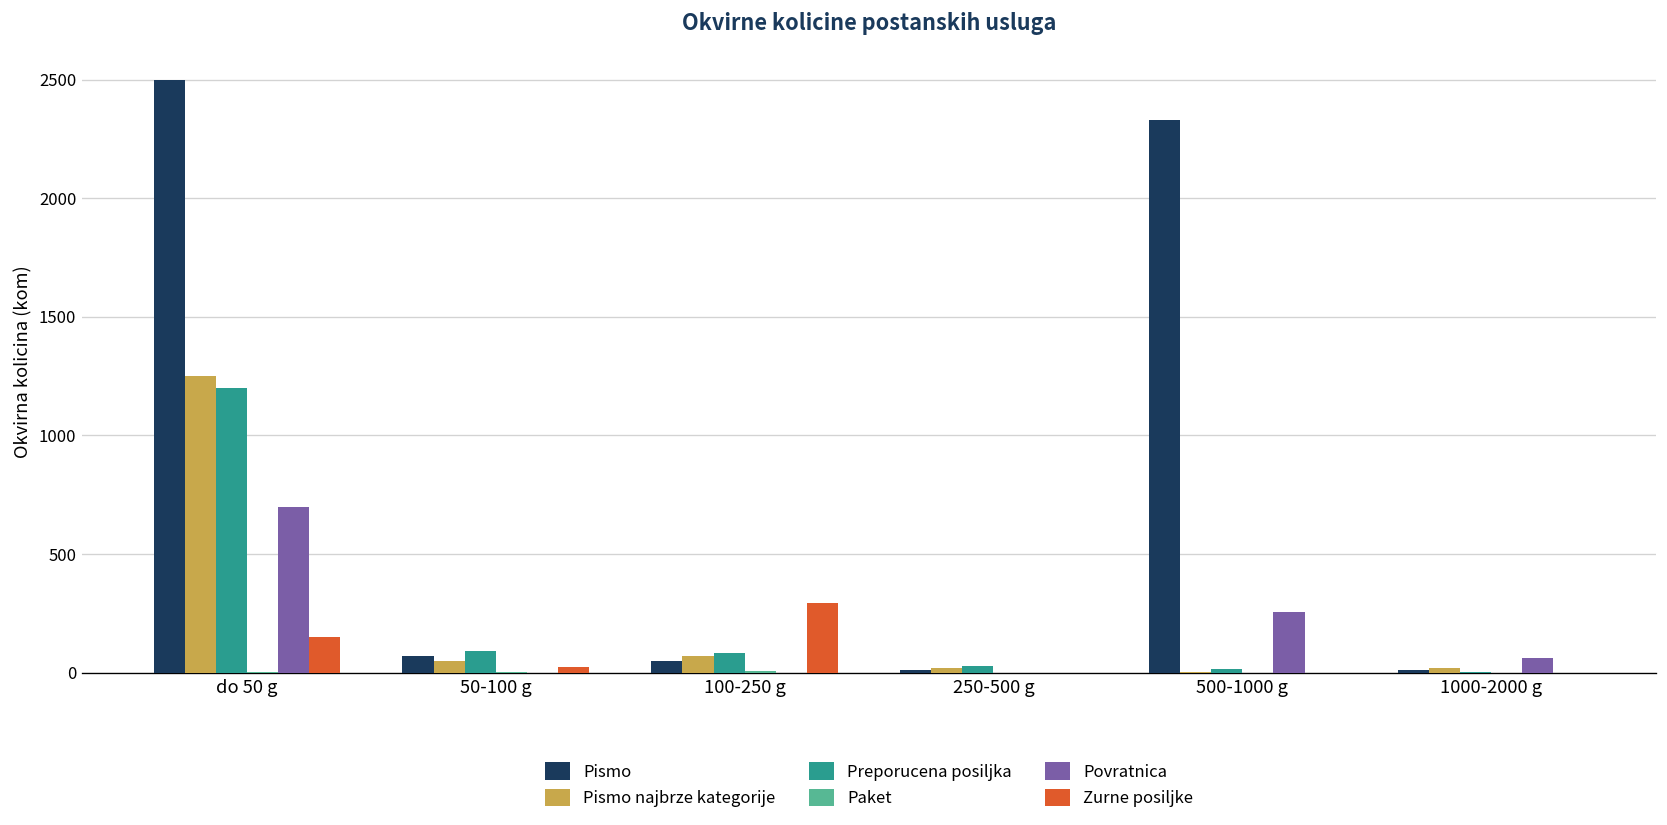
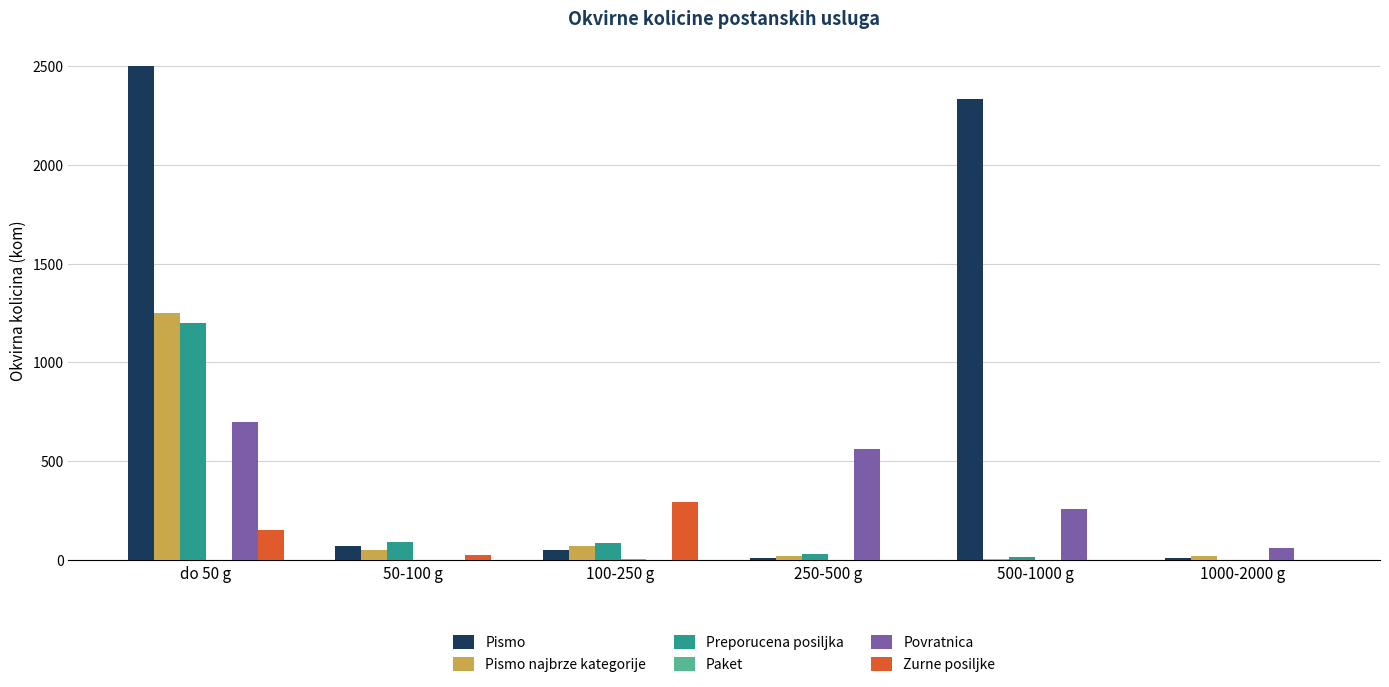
  {
    "Pismo": {
      "do 50 g": 2500,
      "50-100 g": 70,
      "100-250 g": 50,
      "500-1000 g": 2330
    },
    "Pismo najbrze kategorije": {
      "do 50 g": 1250,
      "50-100 g": 50,
      "100-250 g": 70,
      "250-500 g": 20,
      "1000-2000 g": 20
    },
    "Povratnica": {
      "do 50 g": 700,
      "50-100 g": 0,
      "100-250 g": 0,
-     "250-500 g": 0,
+     "250-500 g": 560,
      "500-1000 g": 260,
      "1000-2000 g": 60
    },
    "Zurne posiljke": {
      "do 50 g": 150,
      "50-100 g": 30,
      "100-250 g": 290,
      "250-500 g": 0,
      "500-1000 g": 0,
      "1000-2000 g": 0
    }
  }
